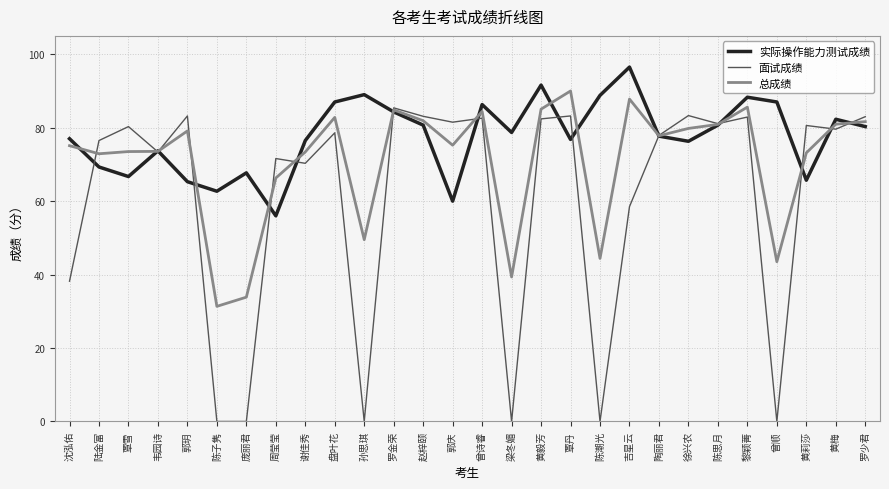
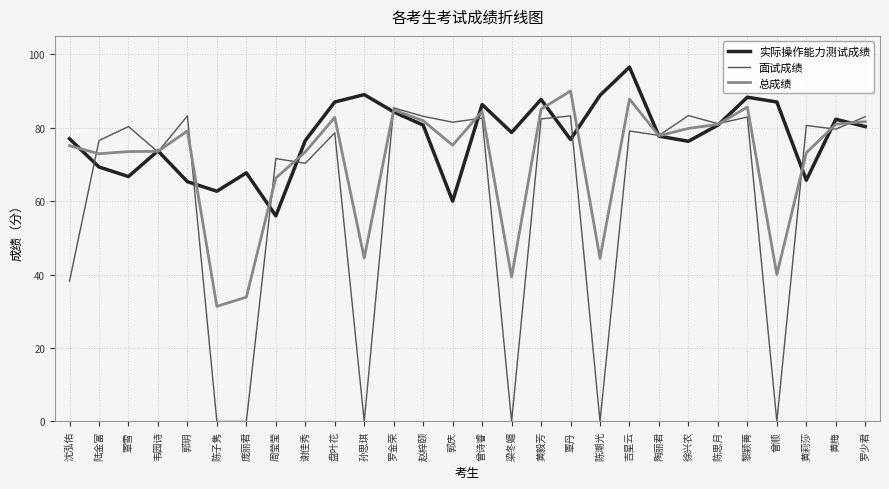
  {
    "实际操作能力测试成绩": {
      "沈泓佑": 77,
      "陆金富": 69,
      "覃雪": 67,
      "郭玥": 65,
      "陈子隽": 63,
      "庞丽君": 68,
      "周莹莹": 56,
      "谢佳秀": 77,
      "盘叶花": 87,
      "孙思琪": 89,
      "赵梓颐": 81,
      "郭庆": 60,
      "曾诗睿": 86,
      "梁冬媚": 79,
-     "黄毅芳": 92,
+     "黄毅芳": 88,
      "覃丹": 77,
      "陈潮光": 89,
      "吉星云": 97,
      "徐兴农": 76,
      "黎颖菁": 88,
      "曾顺": 87,
      "黄莉莎": 66,
      "黄梅": 82,
      "罗少君": 80
    },
    "面试成绩": {
      "沈泓佑": 38,
      "陆金富": 77,
      "覃雪": 80,
      "郭玥": 83,
      "陈子隽": 0,
      "庞丽君": 0,
      "周莹莹": 72,
      "谢佳秀": 70,
      "盘叶花": 79,
      "孙思琪": 0,
      "赵梓颐": 83,
      "郭庆": 82,
      "曾诗睿": 83,
      "梁冬媚": 0,
      "黄毅芳": 82,
      "覃丹": 83,
      "陈潮光": 0,
-     "吉星云": 59,
+     "吉星云": 79,
      "徐兴农": 83,
      "黎颖菁": 83,
      "曾顺": 0,
      "黄莉莎": 81,
      "黄梅": 80,
      "罗少君": 83
    },
    "总成绩": {
      "沈泓佑": 75,
      "陆金富": 73,
      "覃雪": 74,
      "郭玥": 79,
      "陈子隽": 31,
      "庞丽君": 34,
      "周莹莹": 66,
      "谢佳秀": 73,
      "盘叶花": 83,
-     "孙思琪": 50,
+     "孙思琪": 45,
      "赵梓颐": 82,
      "郭庆": 75,
      "曾诗睿": 84,
      "梁冬媚": 39,
      "黄毅芳": 85,
      "覃丹": 90,
      "陈潮光": 44,
      "吉星云": 88,
      "徐兴农": 80,
      "黎颖菁": 86,
-     "曾顺": 44,
+     "曾顺": 40,
      "黄莉莎": 73,
      "黄梅": 81,
      "罗少君": 82
    }
  }
